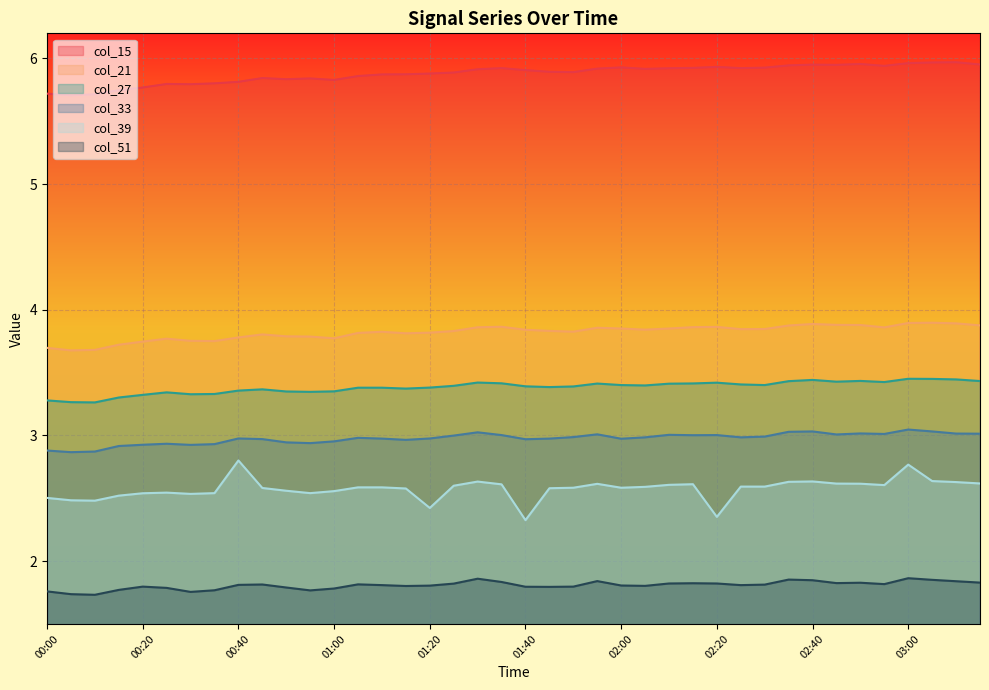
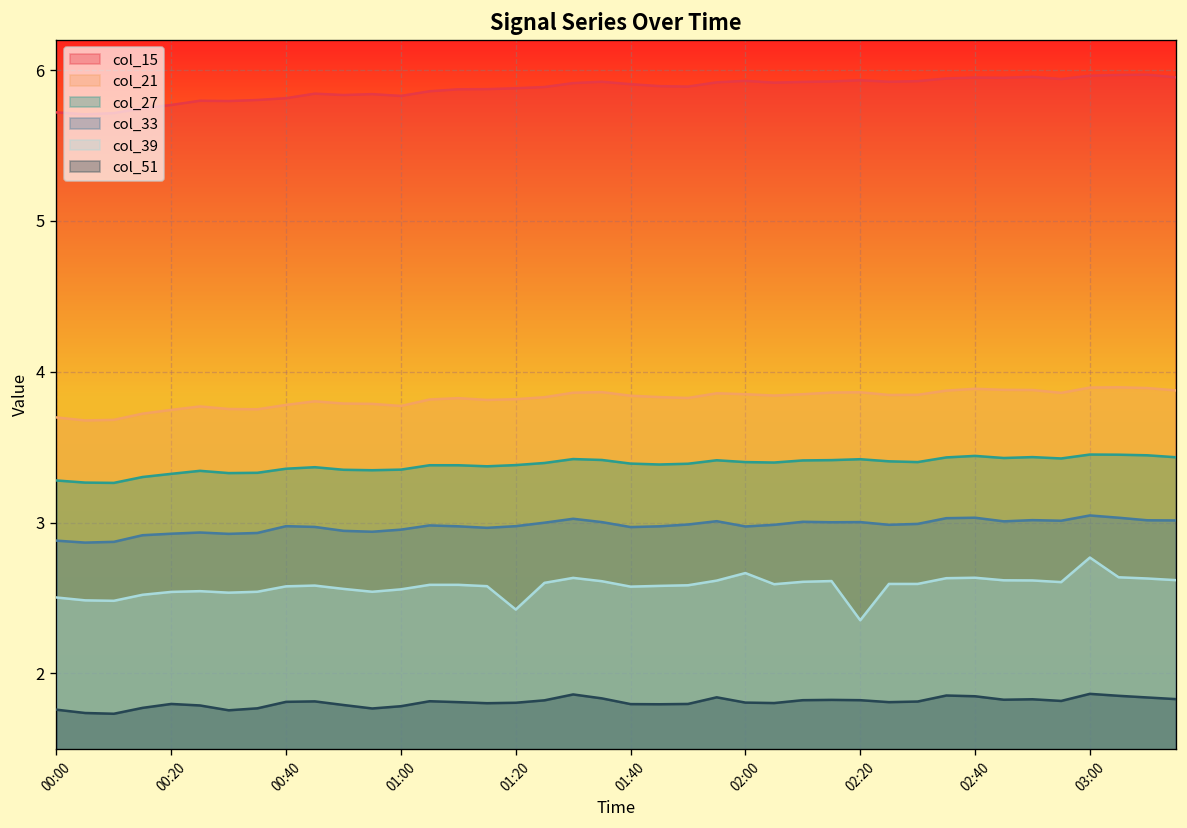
  {
    "col_39": {
      "00:00": 2.50,
      "00:20": 2.54,
-     "00:40": 2.80,
+     "00:40": 2.58,
      "01:00": 2.56,
      "01:20": 2.42,
-     "01:40": 2.33,
-     "02:00": 2.58,
+     "01:40": 2.58,
+     "02:00": 2.67,
      "02:20": 2.35,
      "02:40": 2.63,
      "03:00": 2.77
    }
  }
